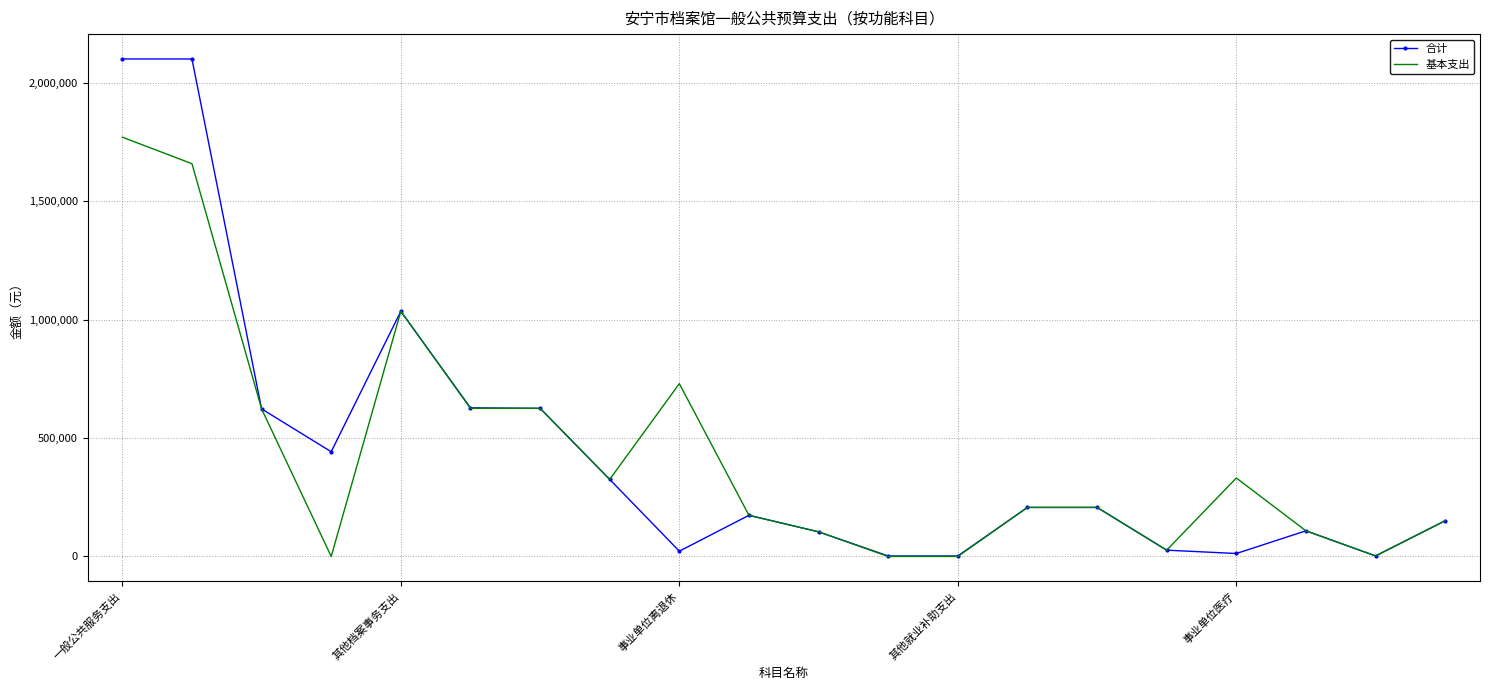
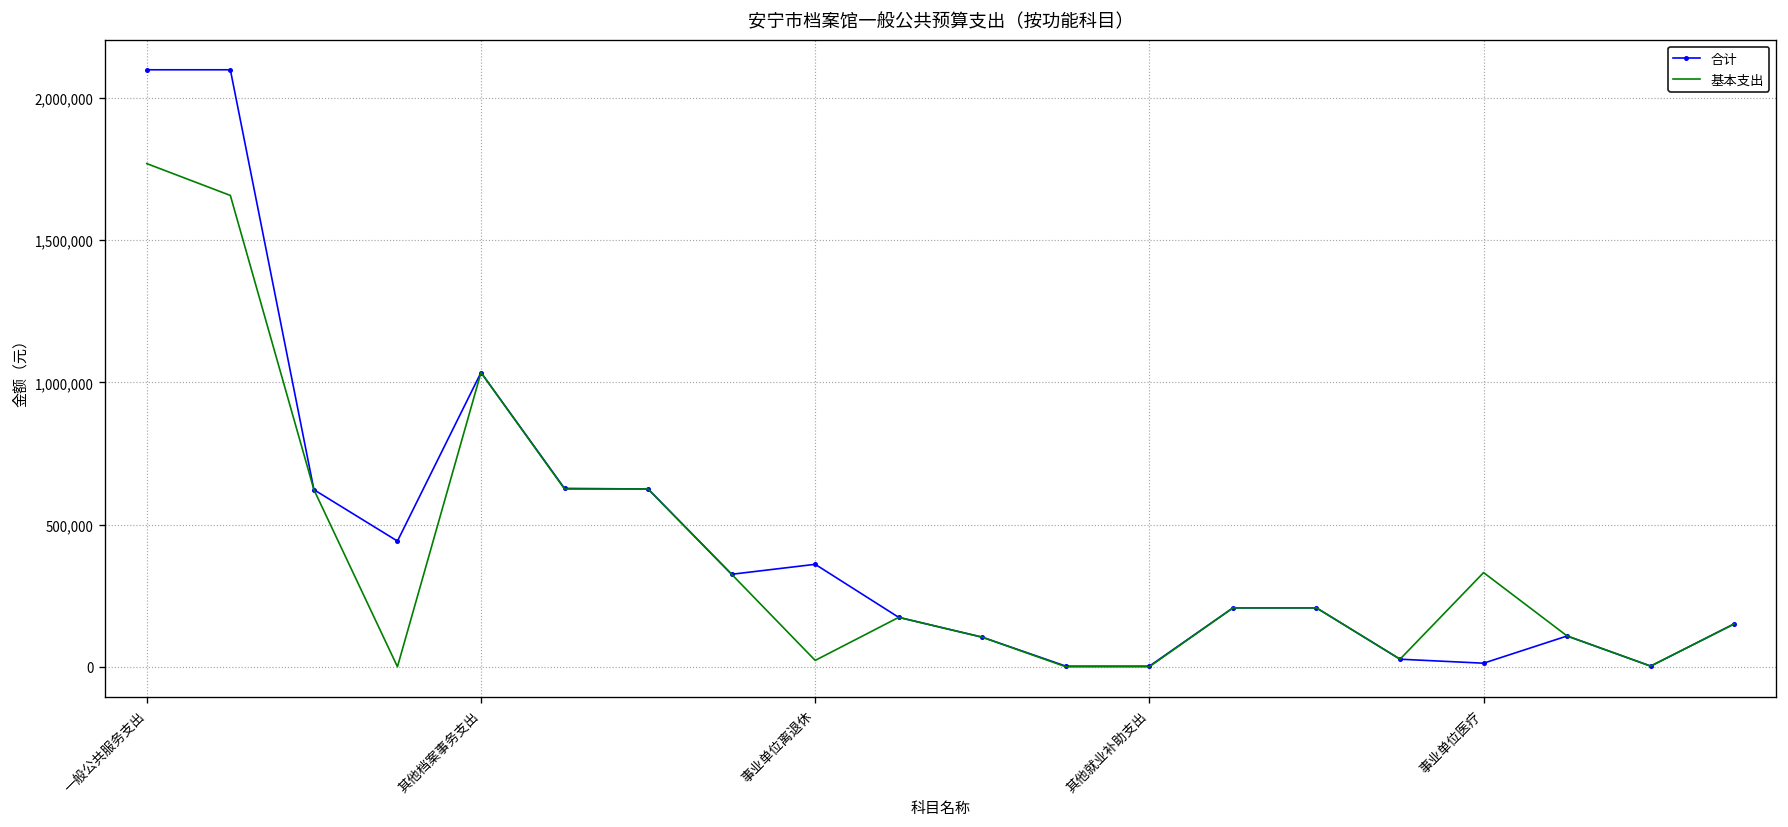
  {
    "合计": {
      "一般公共服务支出": "2,100,000",
-     "事业单位离退休": "20,000",
+     "事业单位离退休": "360,000",
      "事业单位医疗": "10,000"
    },
    "基本支出": {
      "一般公共服务支出": "1,770,000",
-     "事业单位离退休": "730,000",
+     "事业单位离退休": "20,000",
      "事业单位医疗": "330,000"
    }
  }
